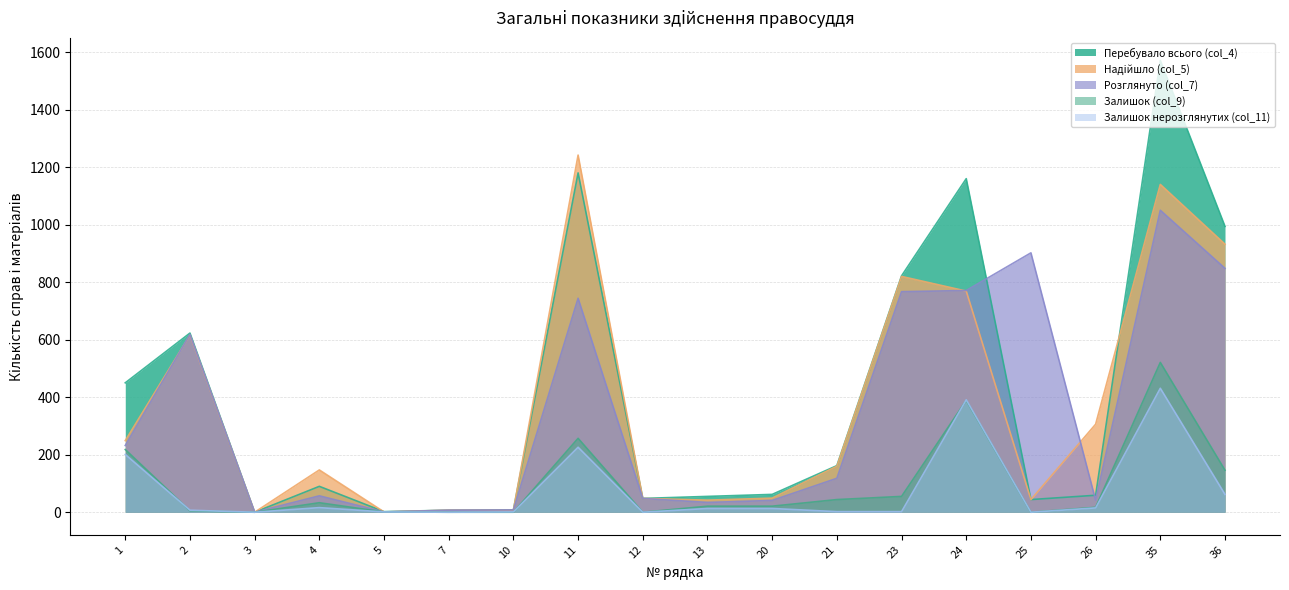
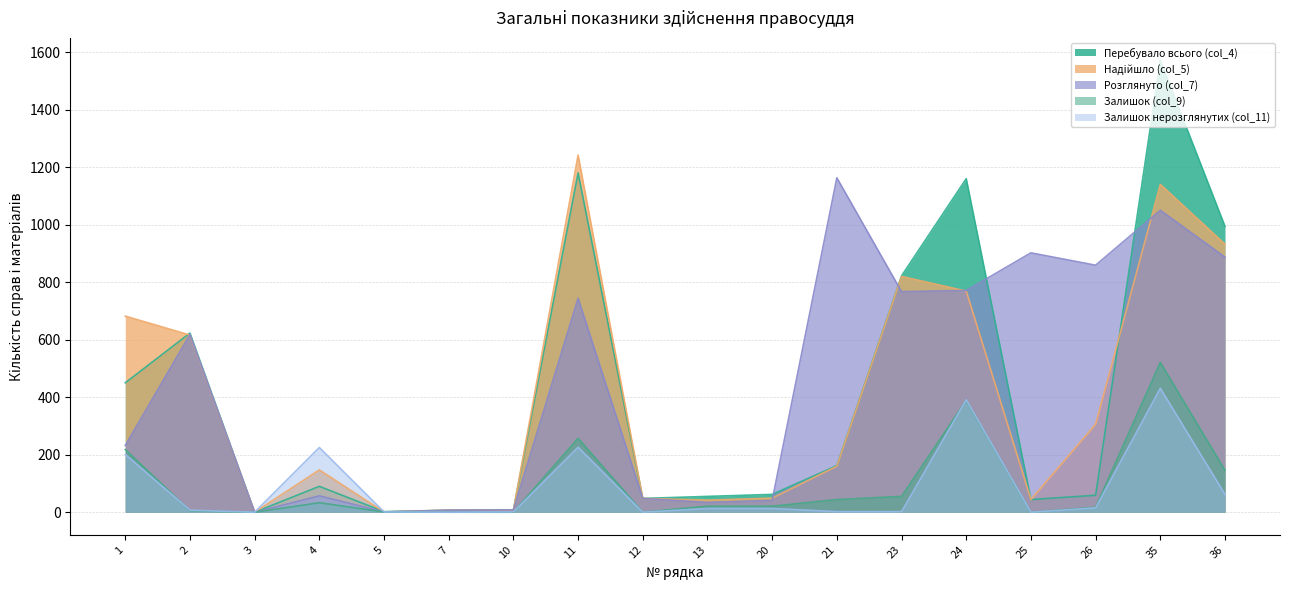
  {
    "Надійшло (col_5)": {
-     "1": 250,
+     "1": 680,
      "4": 150,
      "11": 1240,
      "26": 310,
      "35": 1140,
      "36": 930
    },
    "Розглянуто (col_7)": {
      "1": 230,
      "4": 60,
      "11": 740,
-     "21": 120,
+     "21": 1160,
      "23": 770,
      "25": 900,
-     "26": 40,
+     "26": 860,
      "35": 1050,
-     "36": 850
+     "36": 890
    },
    "Залишок нерозглянутих (col_11)": {
      "1": 200,
-     "4": 20,
+     "4": 230,
      "11": 230,
      "21": 0,
      "23": 0,
      "35": 430,
      "36": 60
    }
  }
